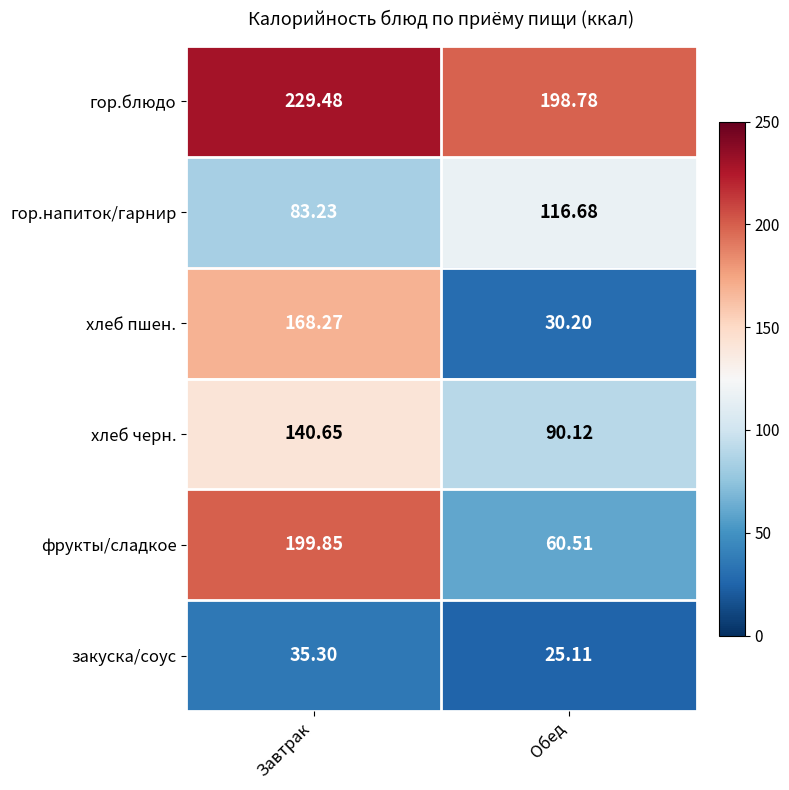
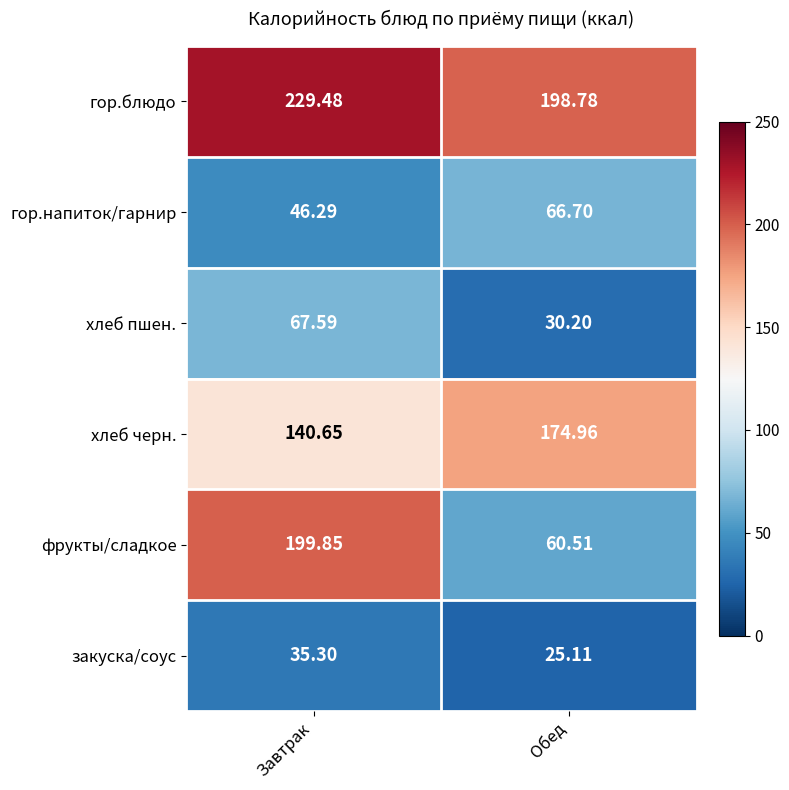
  {
    "гор.блюдо": {
      "Завтрак": 229.48,
      "Обед": 198.78
    },
    "гор.напиток/гарнир": {
-     "Завтрак": 83.23,
-     "Обед": 116.68
+     "Завтрак": 46.29,
+     "Обед": 66.70
    },
    "хлеб пшен.": {
-     "Завтрак": 168.27,
+     "Завтрак": 67.59,
      "Обед": 30.20
    },
    "хлеб черн.": {
      "Завтрак": 140.65,
-     "Обед": 90.12
+     "Обед": 174.96
    },
    "фрукты/сладкое": {
      "Завтрак": 199.85,
      "Обед": 60.51
    },
    "закуска/соус": {
      "Завтрак": 35.30,
      "Обед": 25.11
    }
  }
